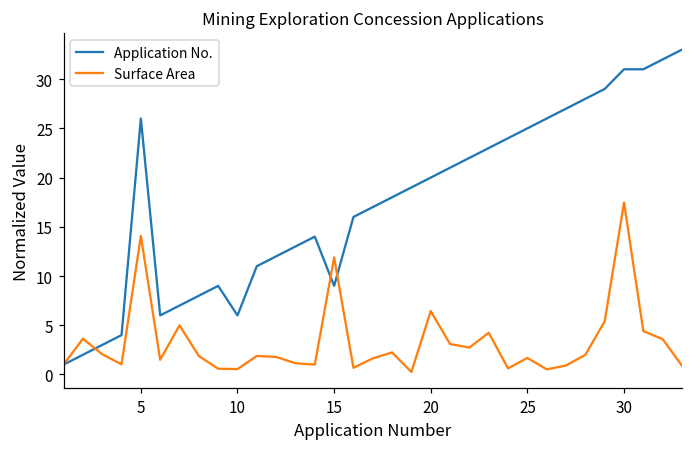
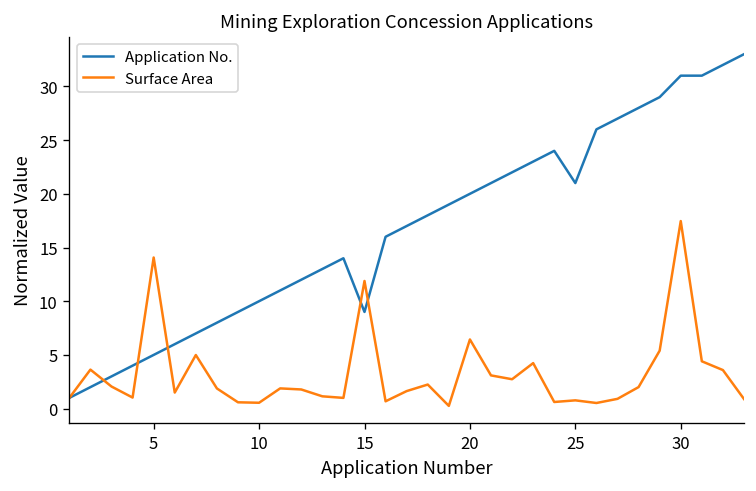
  {
    "Application No.": {
-     "5": 26,
-     "10": 6,
+     "5": 5,
+     "10": 10,
      "15": 9,
      "20": 20,
-     "25": 25,
+     "25": 21,
      "30": 31
    },
    "Surface Area": {
      "5": 14,
      "10": 1,
      "15": 12,
      "20": 6,
-     "25": 2,
+     "25": 1,
      "30": 17
    }
  }
